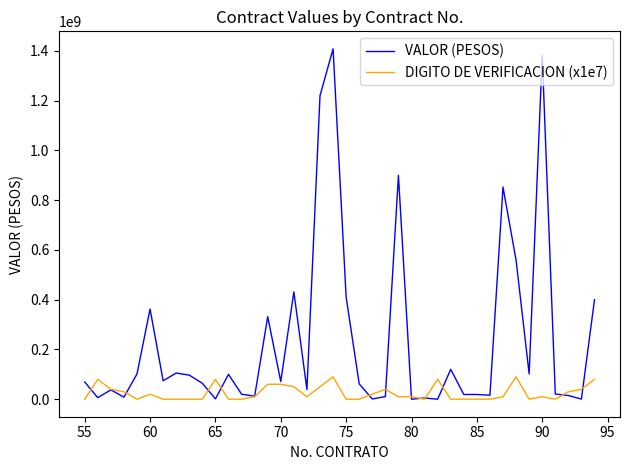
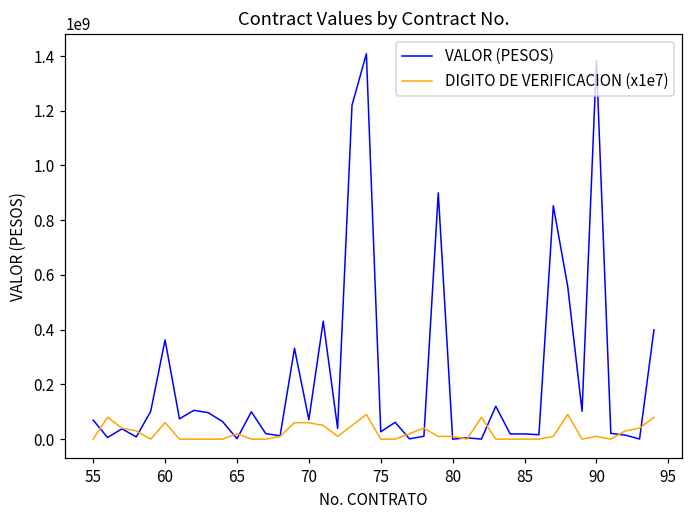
  {
    "VALOR (PESOS)": {
      "55": 70000000,
      "60": 360000000,
      "65": 0,
      "70": 70000000,
-     "75": 410000000,
+     "75": 30000000,
      "85": 20000000
    },
    "DIGITO DE VERIFICACION (x1e7)": {
      "55": 0,
-     "60": 20000000,
-     "65": 80000000,
+     "60": 60000000,
+     "65": 20000000,
      "70": 60000000,
      "75": 0,
      "85": 0,
      "90": 10000000
    }
  }
